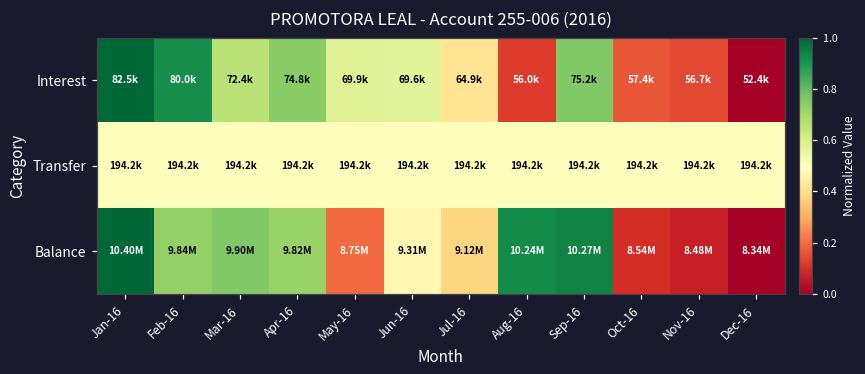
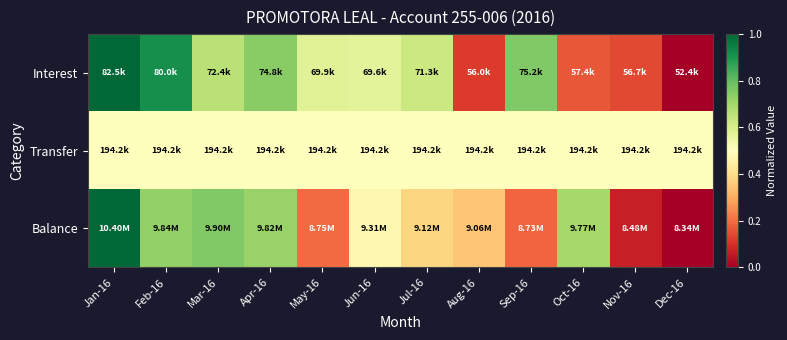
  {
    "Interest": {
      "Jan-16": "82.5k",
      "Feb-16": "80.0k",
      "Mar-16": "72.4k",
      "Apr-16": "74.8k",
      "May-16": "69.9k",
      "Jun-16": "69.6k",
-     "Jul-16": "64.9k",
+     "Jul-16": "71.3k",
      "Aug-16": "56.0k",
      "Sep-16": "75.2k",
      "Oct-16": "57.4k",
      "Nov-16": "56.7k",
      "Dec-16": "52.4k"
    },
    "Transfer": {
      "Jan-16": "194.2k",
      "Feb-16": "194.2k",
      "Mar-16": "194.2k",
      "Apr-16": "194.2k",
      "May-16": "194.2k",
      "Jun-16": "194.2k",
      "Jul-16": "194.2k",
      "Aug-16": "194.2k",
      "Sep-16": "194.2k",
      "Oct-16": "194.2k",
      "Nov-16": "194.2k",
      "Dec-16": "194.2k"
    },
    "Balance": {
      "Jan-16": "10.40M",
      "Feb-16": "9.84M",
      "Mar-16": "9.90M",
      "Apr-16": "9.82M",
      "May-16": "8.75M",
      "Jun-16": "9.31M",
      "Jul-16": "9.12M",
-     "Aug-16": "10.24M",
-     "Sep-16": "10.27M",
-     "Oct-16": "8.54M",
+     "Aug-16": "9.06M",
+     "Sep-16": "8.73M",
+     "Oct-16": "9.77M",
      "Nov-16": "8.48M",
      "Dec-16": "8.34M"
    }
  }
